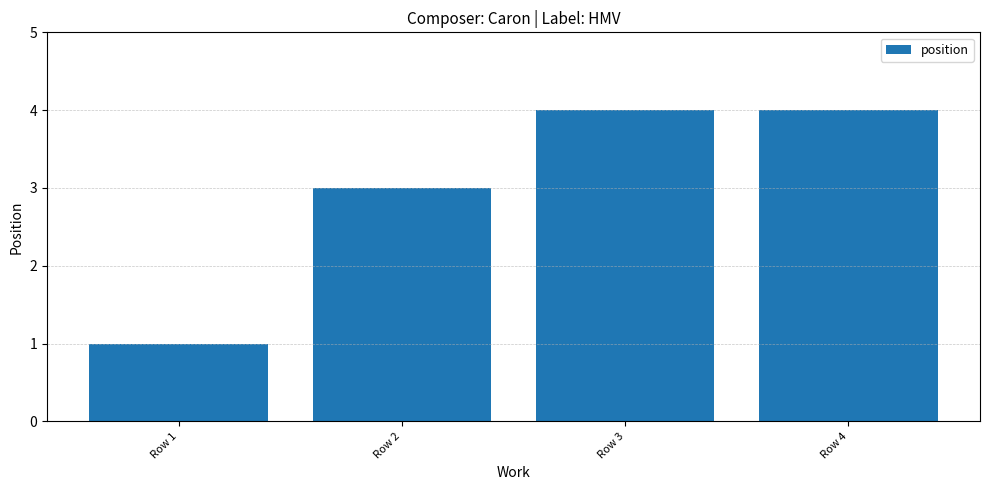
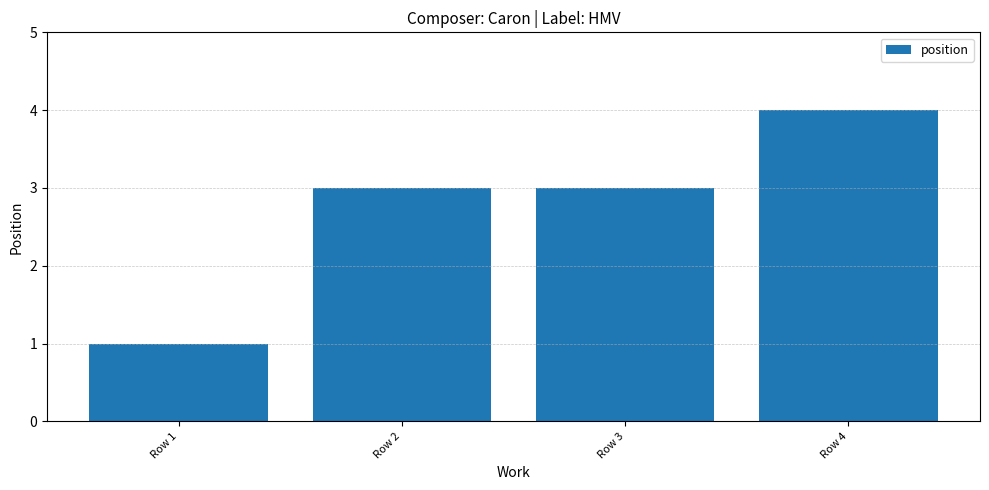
  {
    "Row 1": 1,
    "Row 2": 3,
-   "Row 3": 4,
+   "Row 3": 3,
    "Row 4": 4
  }
